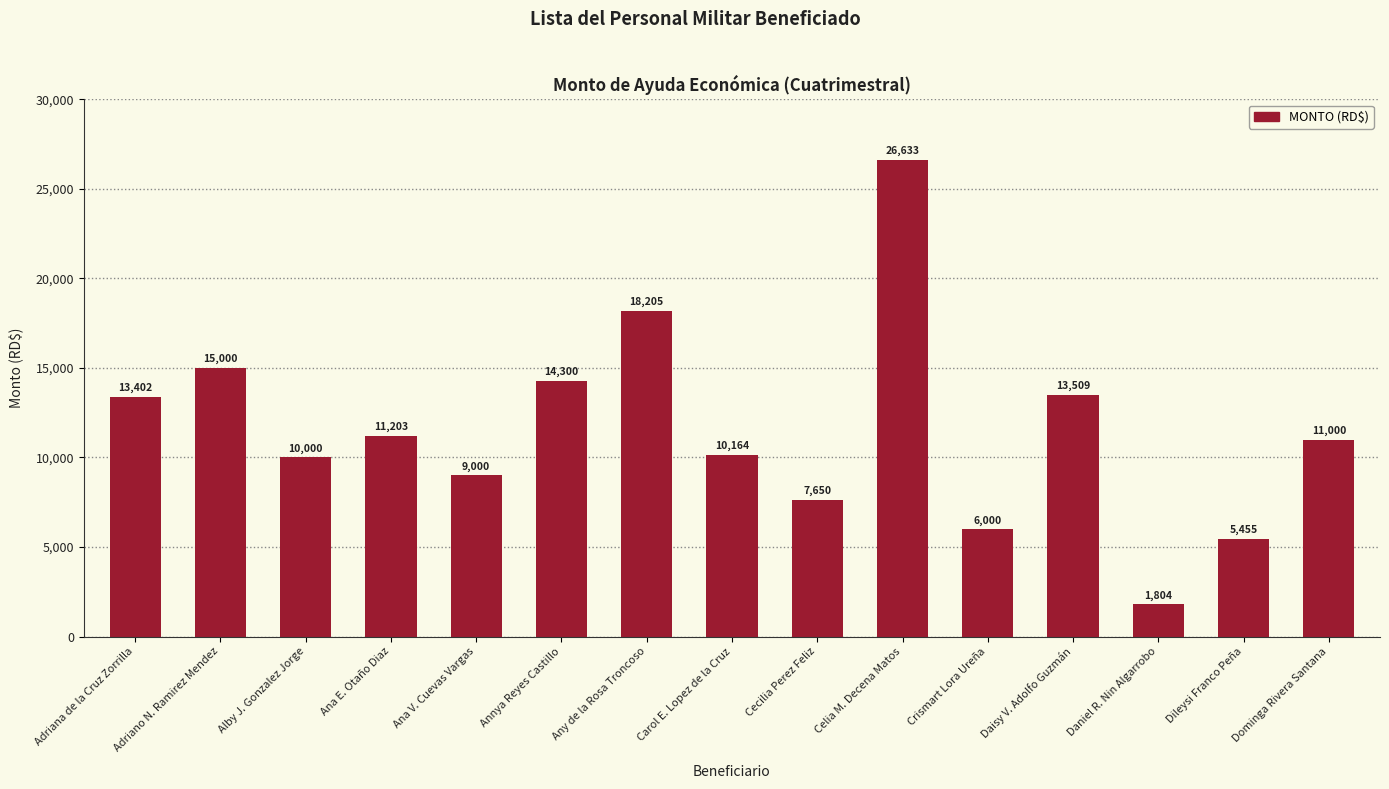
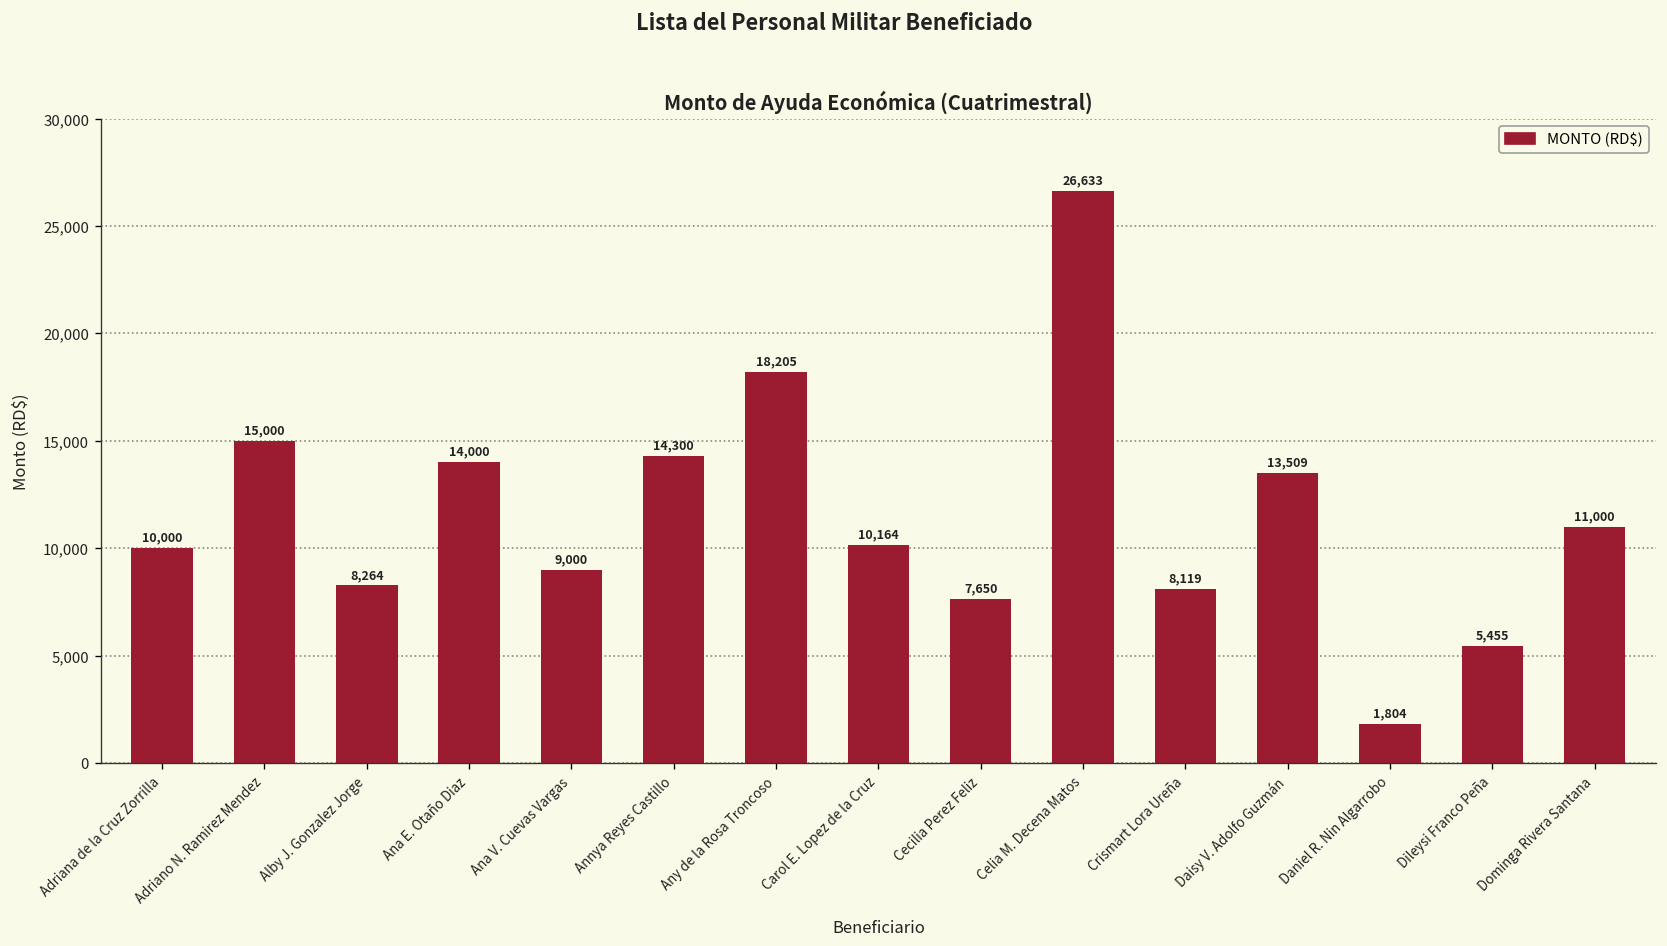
  {
-   "Adriana de la Cruz Zorrilla": "13,402",
+   "Adriana de la Cruz Zorrilla": "10,000",
    "Adriano N. Ramirez Mendez": "15,000",
-   "Alby J. Gonzalez Jorge": "10,000",
-   "Ana E. Otaño Diaz": "11,203",
+   "Alby J. Gonzalez Jorge": "8,264",
+   "Ana E. Otaño Diaz": "14,000",
    "Ana V. Cuevas Vargas": "9,000",
    "Annya Reyes Castillo": "14,300",
    "Any de la Rosa Troncoso": "18,205",
    "Carol E. Lopez de la Cruz": "10,164",
    "Cecilia Perez Feliz": "7,650",
    "Celia M. Decena Matos": "26,633",
-   "Crismart Lora Ureña": "6,000",
+   "Crismart Lora Ureña": "8,119",
    "Daisy V. Adolfo Guzmán": "13,509",
    "Daniel R. Nin Algarrobo": "1,804",
    "Dileysi Franco Peña": "5,455",
    "Dominga Rivera Santana": "11,000"
  }
